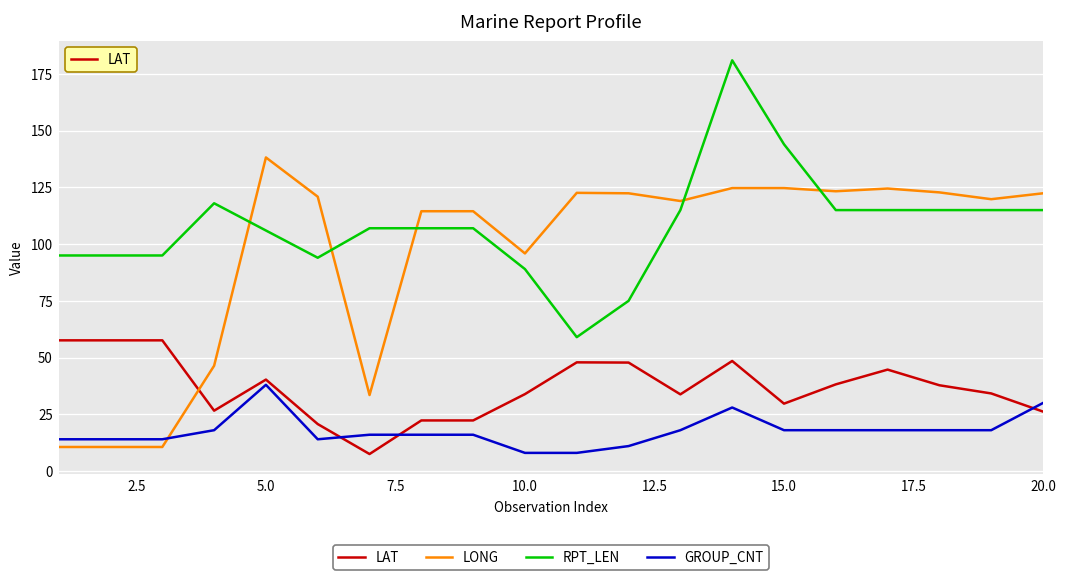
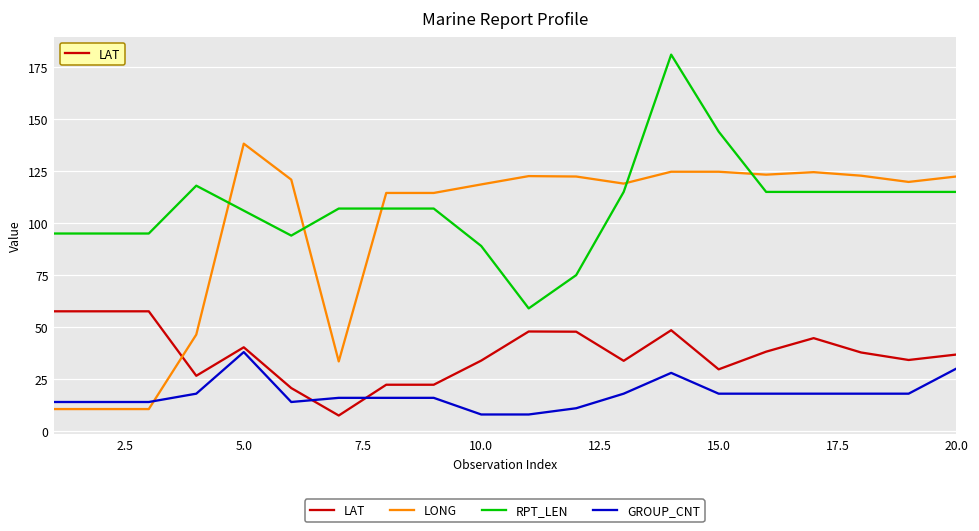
  {
    "LAT": {
      "5.0": 40,
      "10.0": 34,
      "15.0": 30,
-     "20.0": 26
+     "20.0": 37
    },
    "LONG": {
      "5.0": 138,
-     "10.0": 96,
+     "10.0": 119,
      "15.0": 125,
      "20.0": 122
    },
    "RPT_LEN": {
      "5.0": 106,
      "10.0": 89,
      "15.0": 144,
      "20.0": 115
    },
    "GROUP_CNT": {
      "5.0": 38,
      "10.0": 8,
      "15.0": 18,
      "20.0": 30
    }
  }
